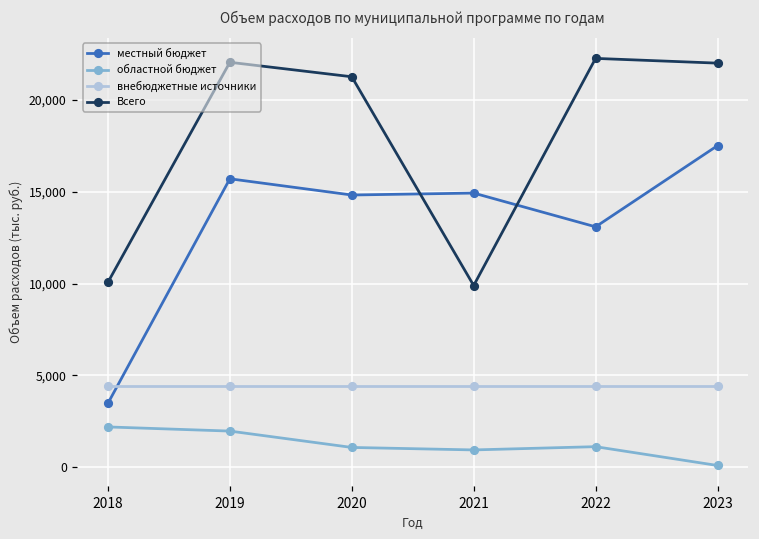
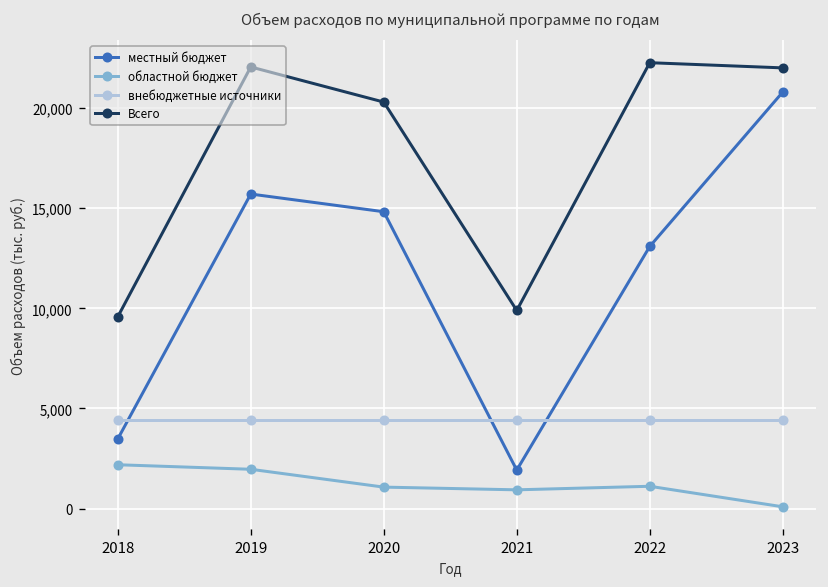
  {
    "местный бюджет": {
      "2018": "3,500",
      "2019": "15,700",
      "2020": "14,800",
-     "2021": "14,900",
+     "2021": "1,900",
      "2022": "13,100",
-     "2023": "17,500"
+     "2023": "20,800"
    },
    "Всего": {
-     "2018": "10,100",
-     "2020": "21,300",
+     "2018": "9,600",
+     "2020": "20,300",
      "2021": "9,900",
      "2022": "22,300",
      "2023": "22,000"
    }
  }
